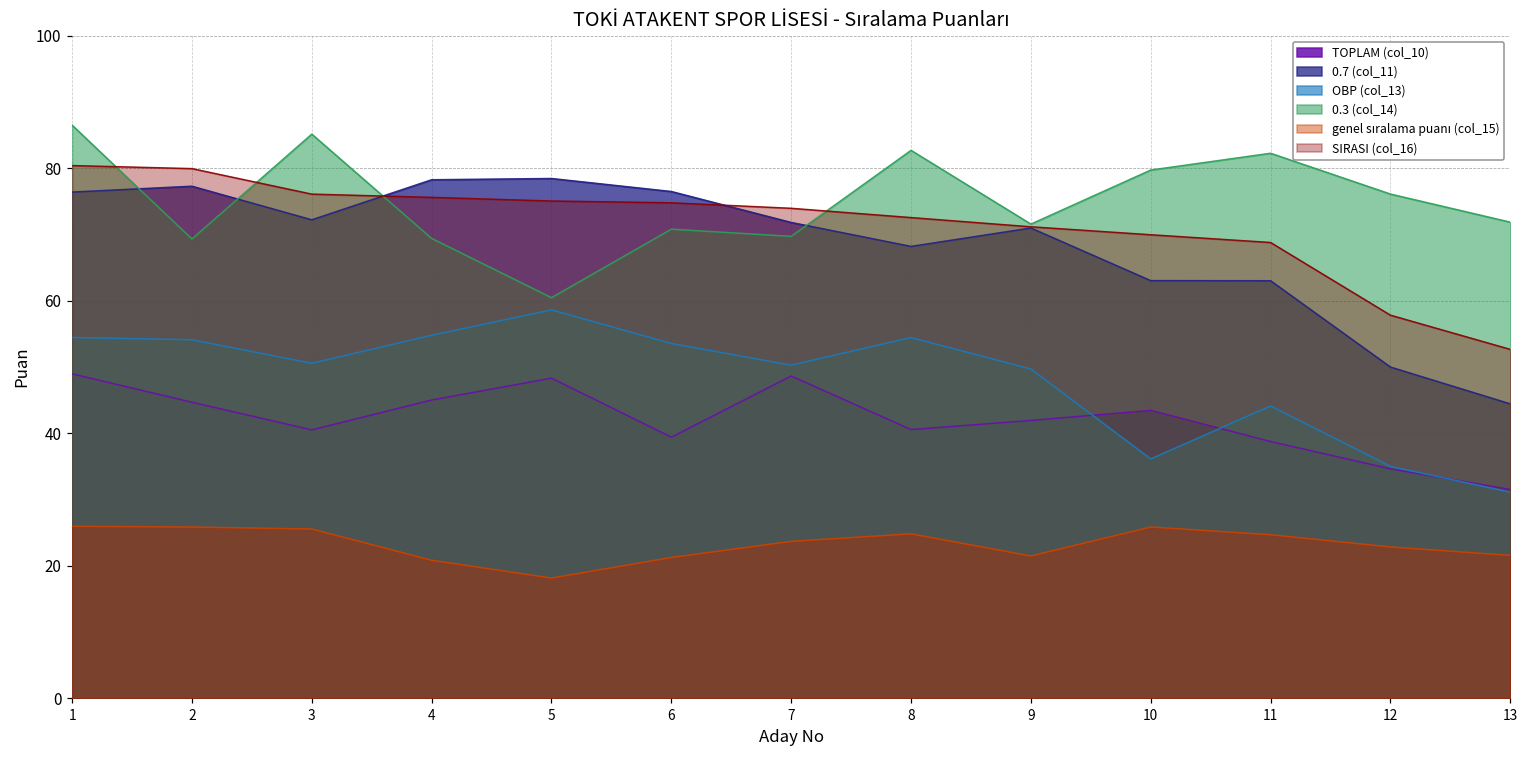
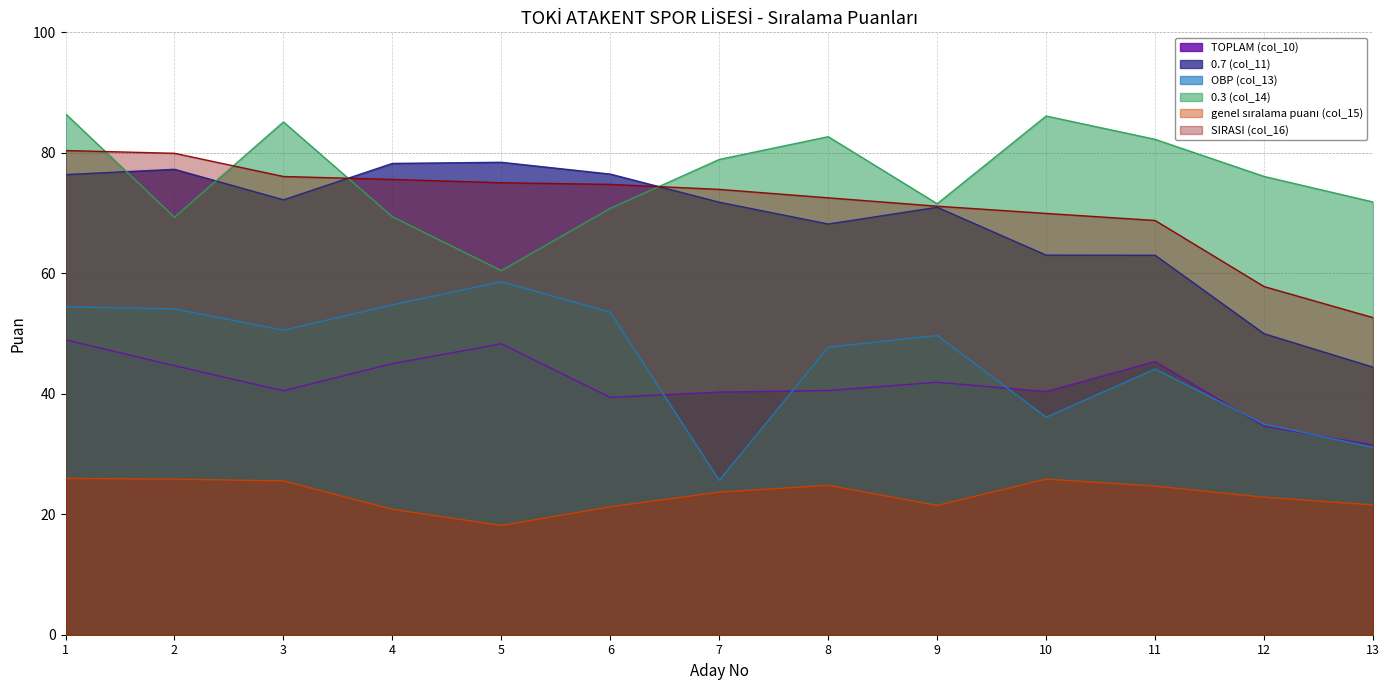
  {
    "TOPLAM (col_10)": {
      "1": 49,
      "2": 45,
      "3": 40,
      "4": 45,
      "5": 48,
      "6": 39,
-     "7": 49,
+     "7": 40,
      "8": 41,
      "9": 42,
-     "10": 43,
-     "11": 39
+     "10": 40,
+     "11": 45
    },
    "0.7 (col_11)": {
      "1": 76,
      "2": 77,
      "3": 72,
      "4": 78,
      "5": 78,
      "6": 76,
      "7": 72,
      "8": 68,
      "10": 63,
      "11": 63,
      "12": 50,
      "13": 44
    },
    "OBP (col_13)": {
      "1": 54,
      "2": 54,
      "3": 51,
      "4": 55,
      "5": 59,
      "6": 54,
-     "7": 50,
-     "8": 54,
+     "7": 26,
+     "8": 48,
      "9": 50,
      "10": 36,
      "11": 44
    },
    "0.3 (col_14)": {
      "1": 86,
      "2": 69,
      "3": 85,
      "4": 69,
      "5": 60,
      "6": 71,
-     "7": 70,
+     "7": 79,
      "8": 83,
-     "10": 80,
+     "10": 86,
      "11": 82,
      "12": 76,
      "13": 72
    }
  }
